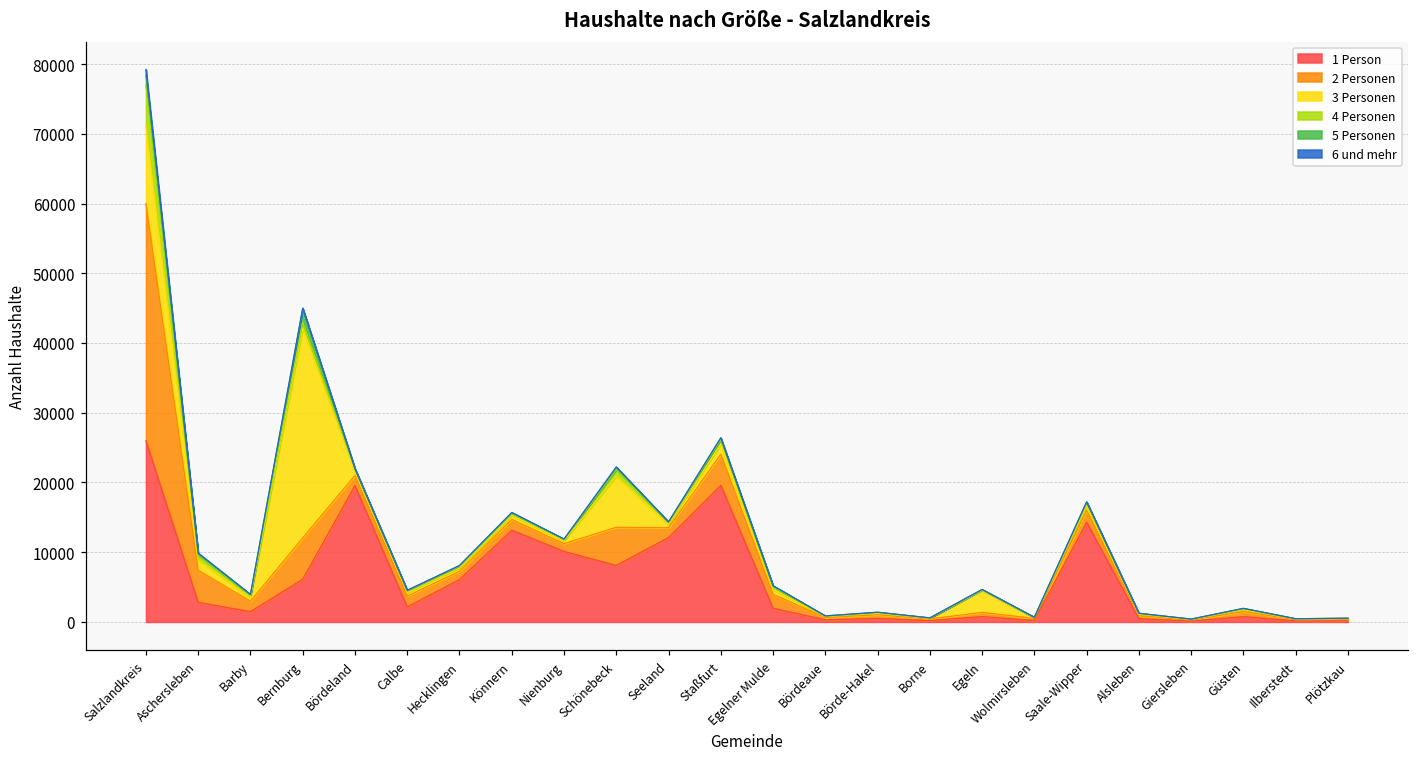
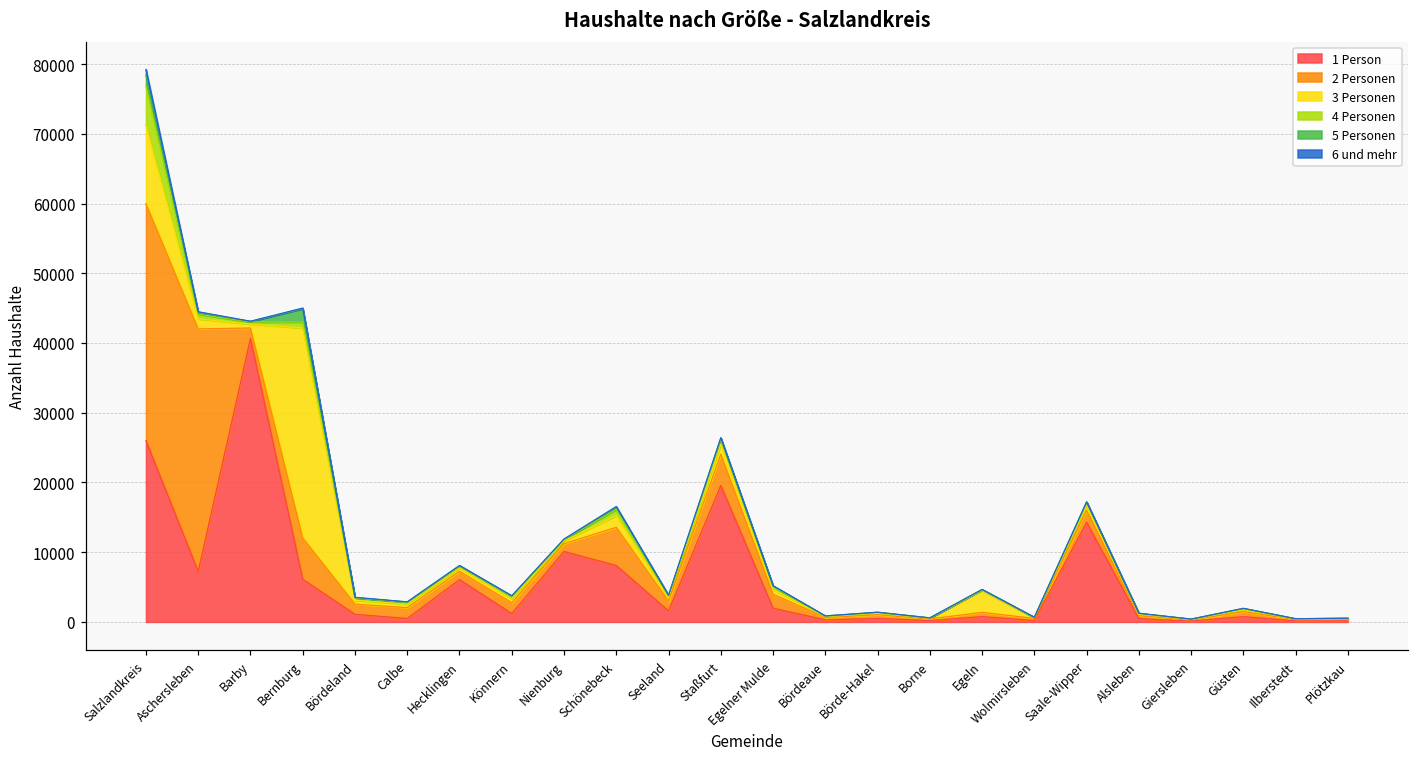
  {
    "1 Person": {
      "Salzlandkreis": 26000,
-     "Aschersleben": 3000,
-     "Barby": 1000,
+     "Aschersleben": 7000,
+     "Barby": 41000,
      "Bernburg": 6000,
-     "Bördeland": 20000,
-     "Calbe": 2000,
+     "Bördeland": 1000,
+     "Calbe": 0,
      "Hecklingen": 6000,
-     "Könnern": 13000,
+     "Könnern": 1000,
      "Nienburg": 10000,
      "Schönebeck": 8000,
-     "Seeland": 12000,
+     "Seeland": 2000,
      "Staßfurt": 20000,
      "Egelner Mulde": 2000,
      "Börde-Hakel": 0,
      "Egeln": 1000,
      "Saale-Wipper": 14000,
      "Alsleben": 0,
      "Güsten": 1000
    },
    "2 Personen": {
      "Salzlandkreis": 34000,
-     "Aschersleben": 5000,
+     "Aschersleben": 35000,
      "Barby": 1000,
      "Bernburg": 6000,
      "Bördeland": 1000,
      "Calbe": 2000,
      "Hecklingen": 1000,
      "Könnern": 2000,
      "Nienburg": 1000,
      "Schönebeck": 5000,
      "Seeland": 1000,
      "Staßfurt": 4000,
      "Egelner Mulde": 2000,
      "Egeln": 1000,
      "Saale-Wipper": 2000
    },
    "3 Personen": {
      "Salzlandkreis": 11000,
      "Aschersleben": 1000,
      "Bernburg": 30000,
-     "Schönebeck": 7000,
+     "Schönebeck": 2000,
      "Staßfurt": 1000
    },
    "4 Personen": {
      "Salzlandkreis": 6000,
      "Bernburg": 1000
    },
    "5 Personen": {
      "Salzlandkreis": 2000
    },
    "6 und mehr": {
      "Salzlandkreis": 1000
    }
  }
